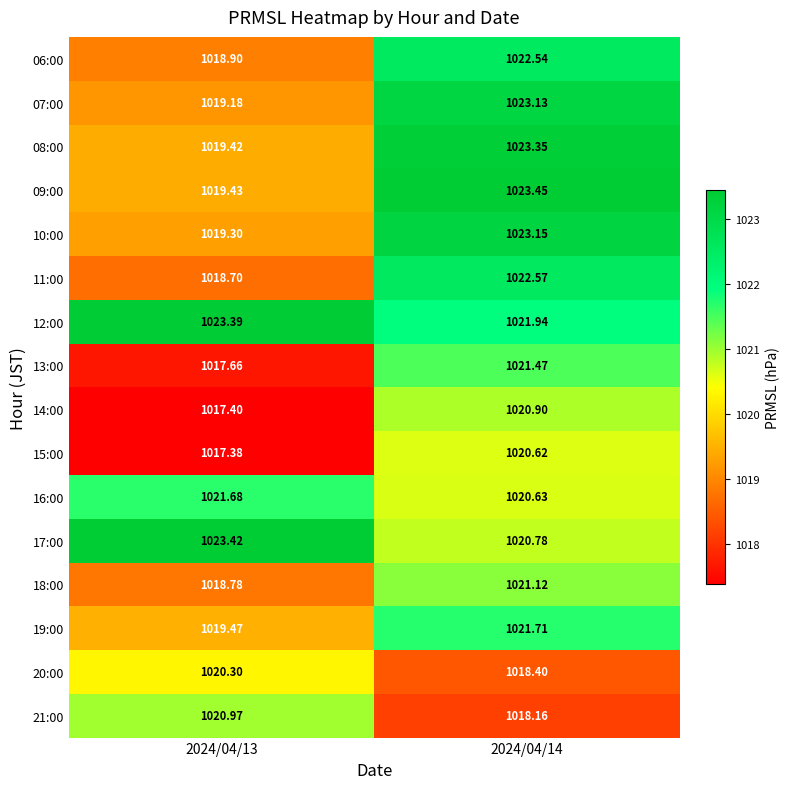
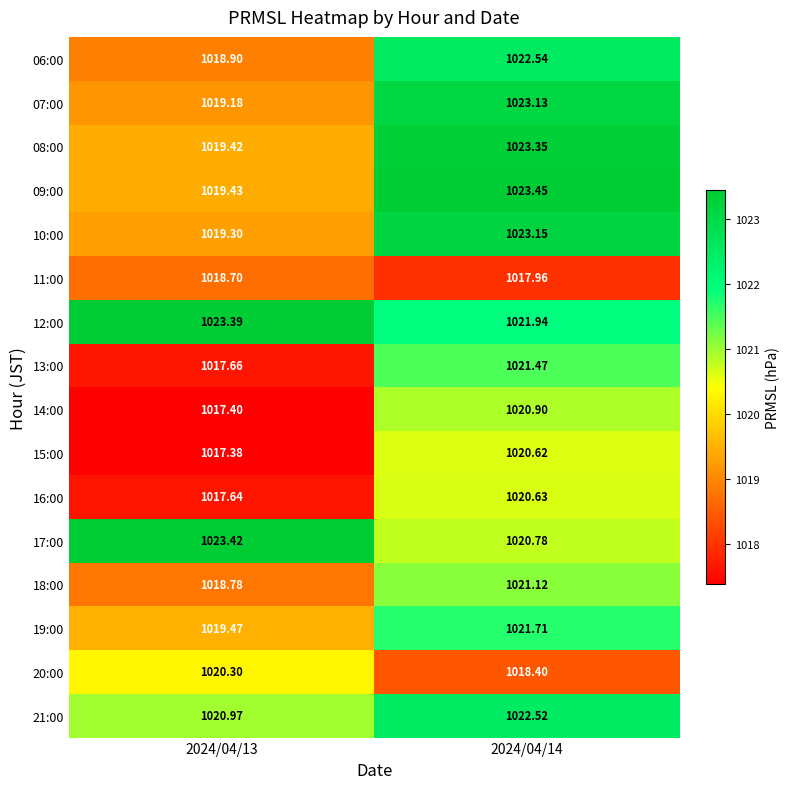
  {
    "06:00": {
      "2024/04/13": 1018.90,
      "2024/04/14": 1022.54
    },
    "07:00": {
      "2024/04/13": 1019.18,
      "2024/04/14": 1023.13
    },
    "08:00": {
      "2024/04/13": 1019.42,
      "2024/04/14": 1023.35
    },
    "09:00": {
      "2024/04/13": 1019.43,
      "2024/04/14": 1023.45
    },
    "10:00": {
      "2024/04/13": 1019.30,
      "2024/04/14": 1023.15
    },
    "11:00": {
      "2024/04/13": 1018.70,
-     "2024/04/14": 1022.57
+     "2024/04/14": 1017.96
    },
    "12:00": {
      "2024/04/13": 1023.39,
      "2024/04/14": 1021.94
    },
    "13:00": {
      "2024/04/13": 1017.66,
      "2024/04/14": 1021.47
    },
    "14:00": {
      "2024/04/13": 1017.40,
      "2024/04/14": 1020.90
    },
    "15:00": {
      "2024/04/13": 1017.38,
      "2024/04/14": 1020.62
    },
    "16:00": {
-     "2024/04/13": 1021.68,
+     "2024/04/13": 1017.64,
      "2024/04/14": 1020.63
    },
    "17:00": {
      "2024/04/13": 1023.42,
      "2024/04/14": 1020.78
    },
    "18:00": {
      "2024/04/13": 1018.78,
      "2024/04/14": 1021.12
    },
    "19:00": {
      "2024/04/13": 1019.47,
      "2024/04/14": 1021.71
    },
    "20:00": {
      "2024/04/13": 1020.30,
      "2024/04/14": 1018.40
    },
    "21:00": {
      "2024/04/13": 1020.97,
-     "2024/04/14": 1018.16
+     "2024/04/14": 1022.52
    }
  }
